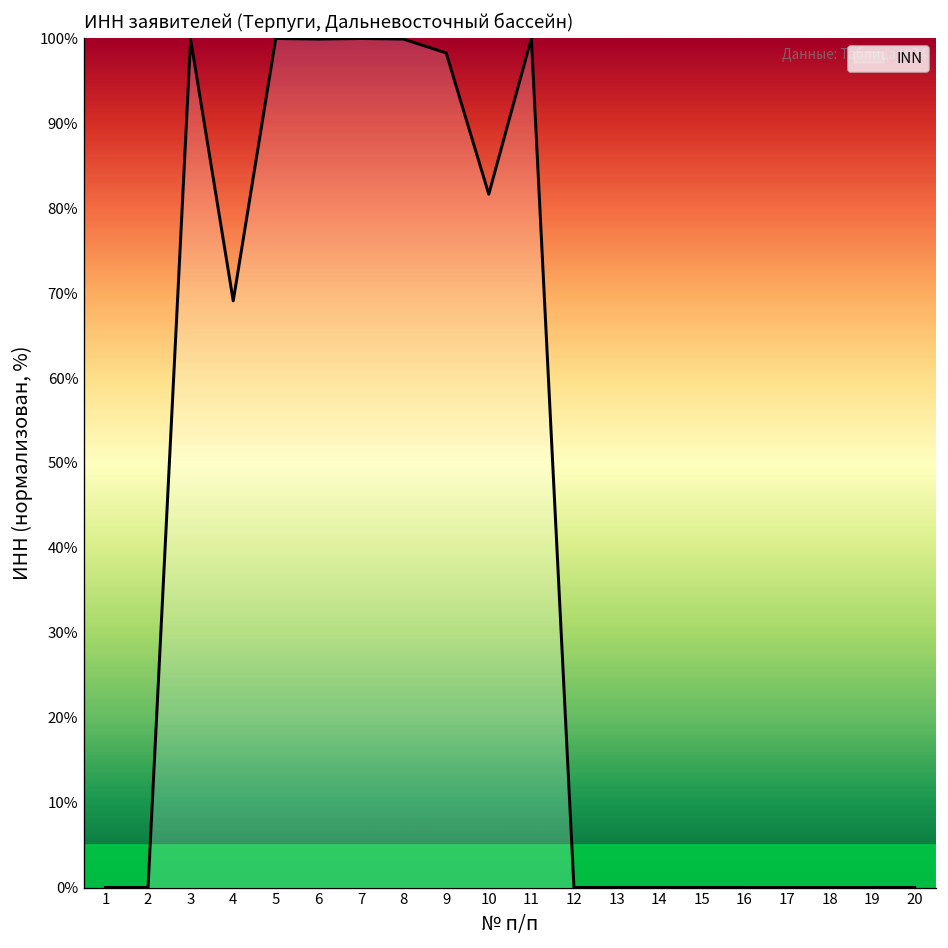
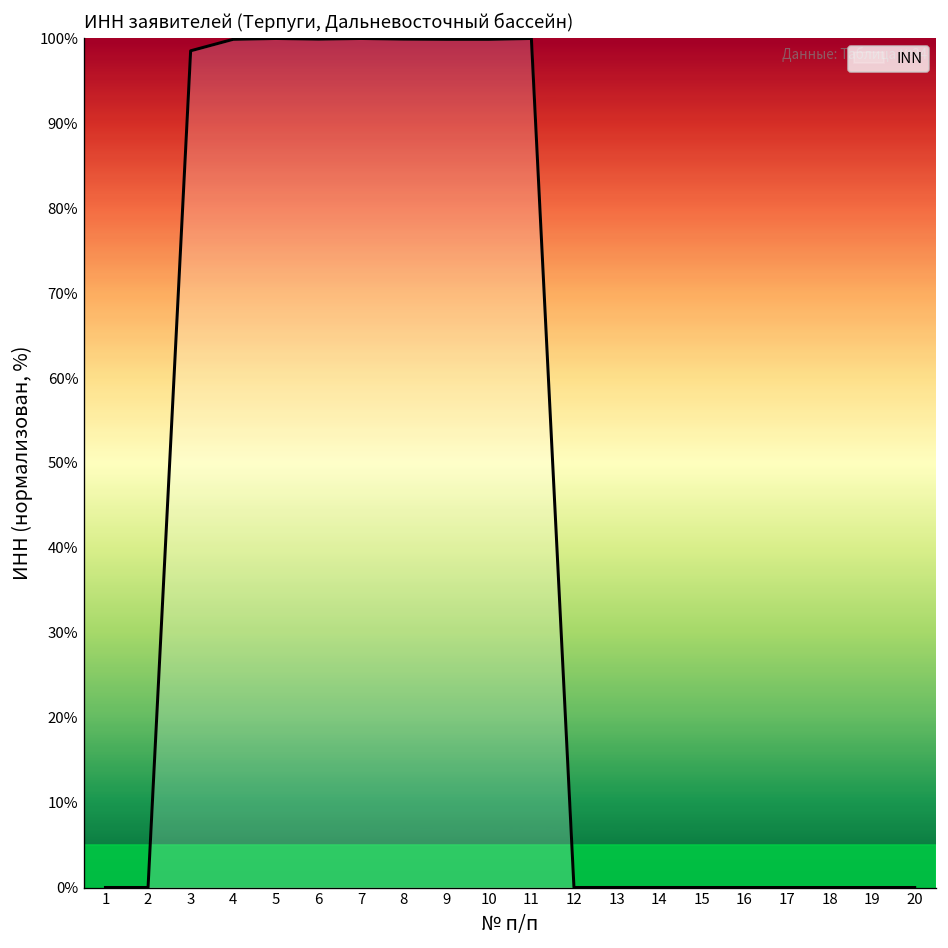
  {
-   "3": "100%",
-   "4": "69%",
+   "3": "99%",
+   "4": "100%",
    "5": "100%",
    "6": "100%",
    "7": "100%",
    "8": "100%",
-   "9": "98%",
-   "10": "82%",
+   "9": "100%",
+   "10": "100%",
    "11": "100%"
  }
